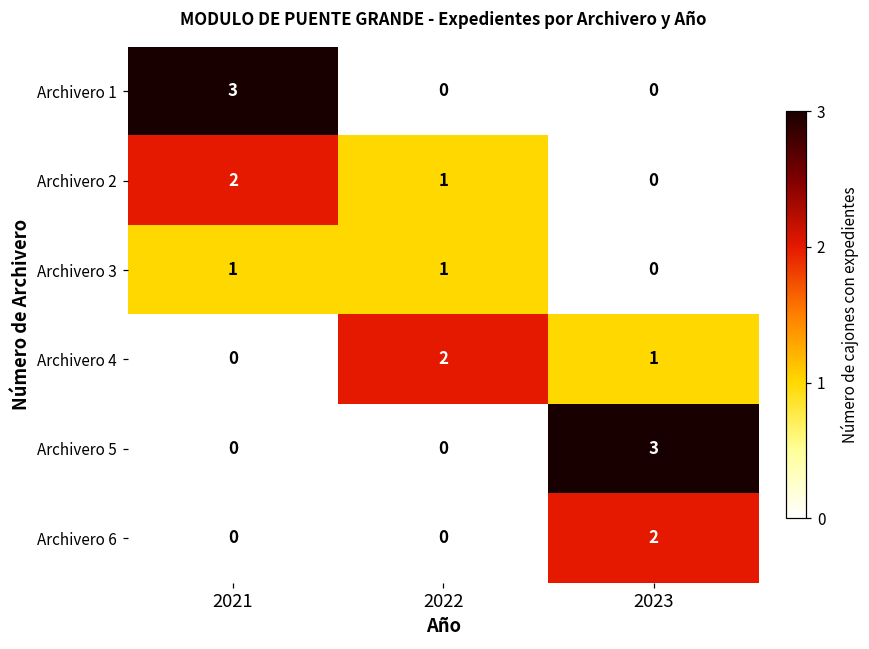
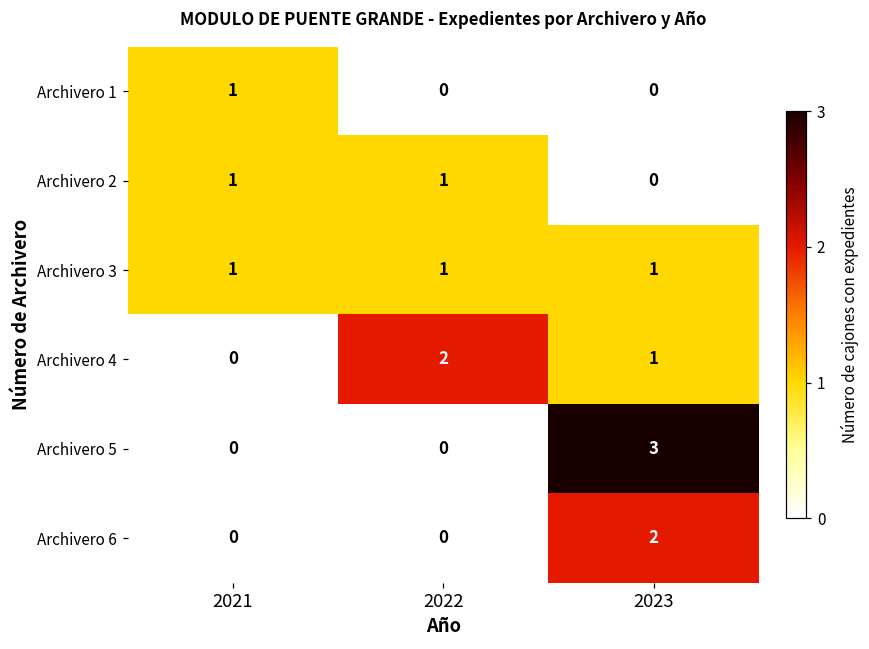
  {
    "Archivero 1": {
-     "2021": 3,
+     "2021": 1,
      "2022": 0,
      "2023": 0
    },
    "Archivero 2": {
-     "2021": 2,
+     "2021": 1,
      "2022": 1,
      "2023": 0
    },
    "Archivero 3": {
      "2021": 1,
      "2022": 1,
-     "2023": 0
+     "2023": 1
    },
    "Archivero 4": {
      "2021": 0,
      "2022": 2,
      "2023": 1
    },
    "Archivero 5": {
      "2021": 0,
      "2022": 0,
      "2023": 3
    },
    "Archivero 6": {
      "2021": 0,
      "2022": 0,
      "2023": 2
    }
  }
